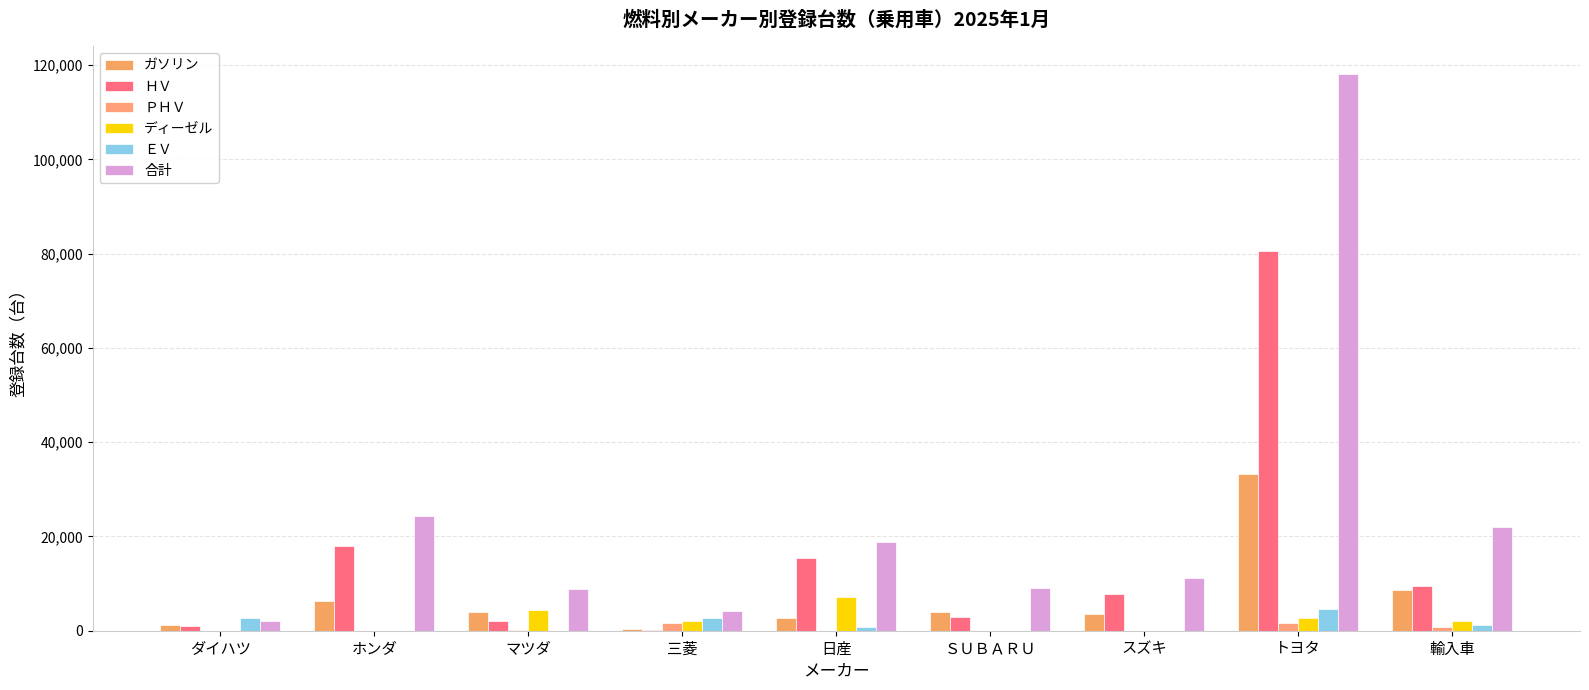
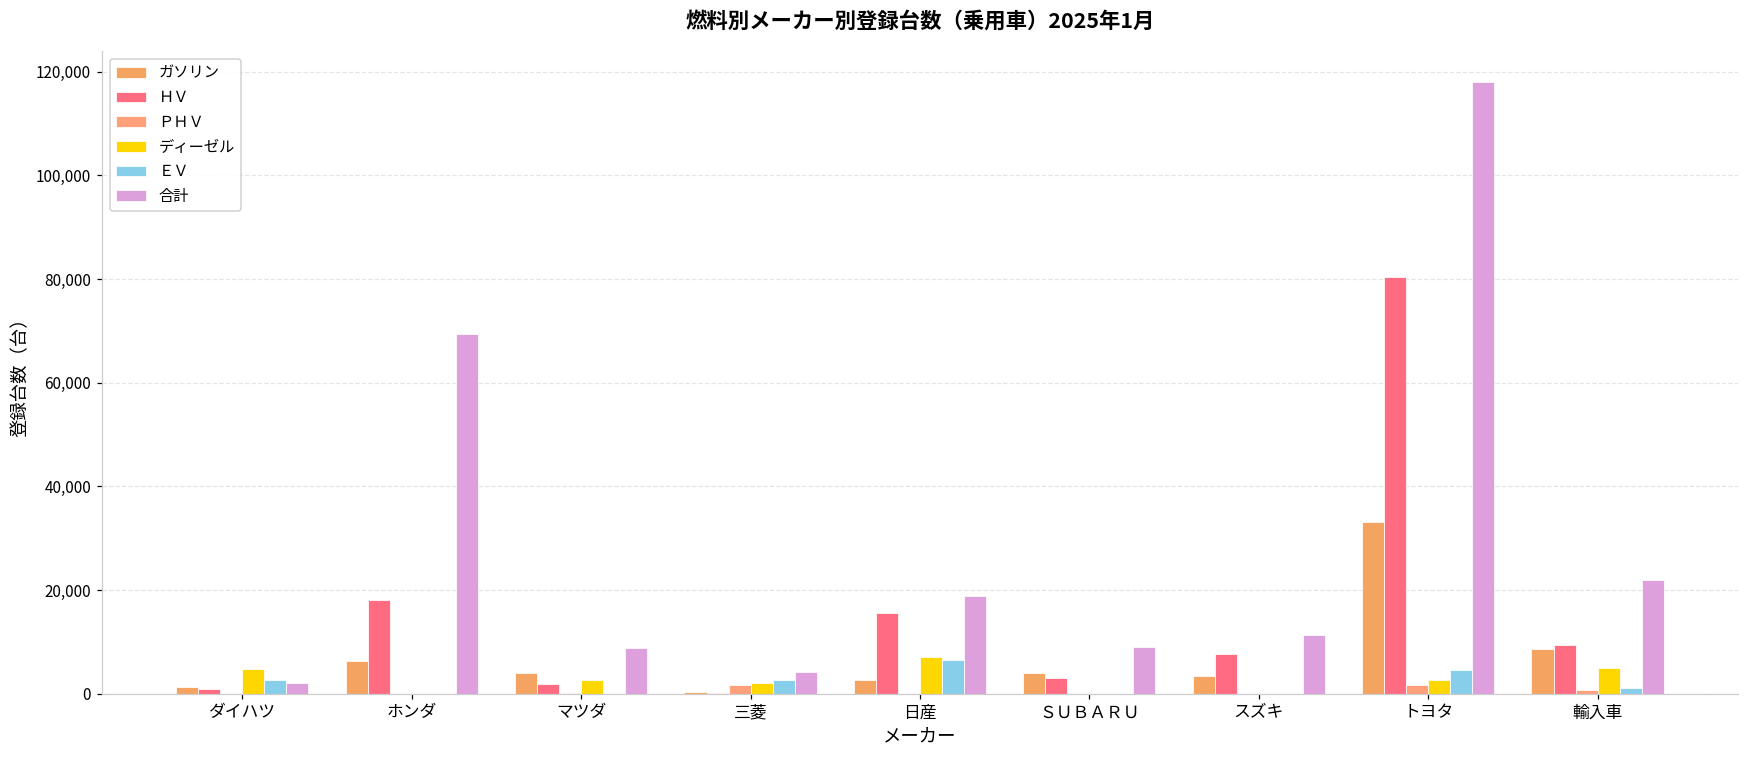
  {
    "ディーゼル": {
-     "ダイハツ": "0",
+     "ダイハツ": "5,000",
      "ホンダ": "0",
-     "マツダ": "4,000",
+     "マツダ": "3,000",
      "三菱": "2,000",
      "日産": "7,000",
      "ＳＵＢＡＲＵ": "0",
      "スズキ": "0",
      "トヨタ": "3,000",
-     "輸入車": "2,000"
+     "輸入車": "5,000"
    },
    "ＥＶ": {
      "ダイハツ": "3,000",
      "マツダ": "0",
      "三菱": "3,000",
-     "日産": "1,000",
+     "日産": "7,000",
      "スズキ": "0",
      "トヨタ": "5,000",
      "輸入車": "1,000"
    },
    "合計": {
      "ダイハツ": "2,000",
-     "ホンダ": "24,000",
+     "ホンダ": "69,000",
      "マツダ": "9,000",
      "三菱": "4,000",
      "日産": "19,000",
      "ＳＵＢＡＲＵ": "9,000",
      "スズキ": "11,000",
      "トヨタ": "118,000",
      "輸入車": "22,000"
    }
  }
